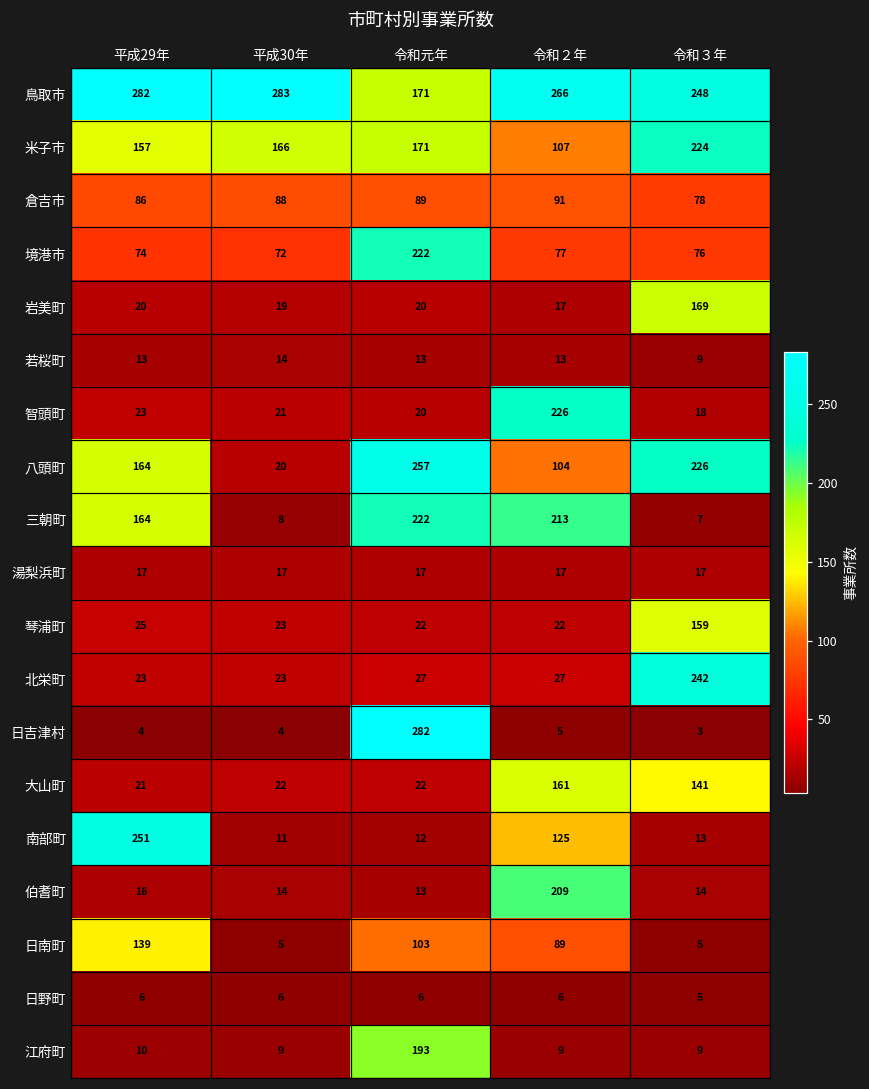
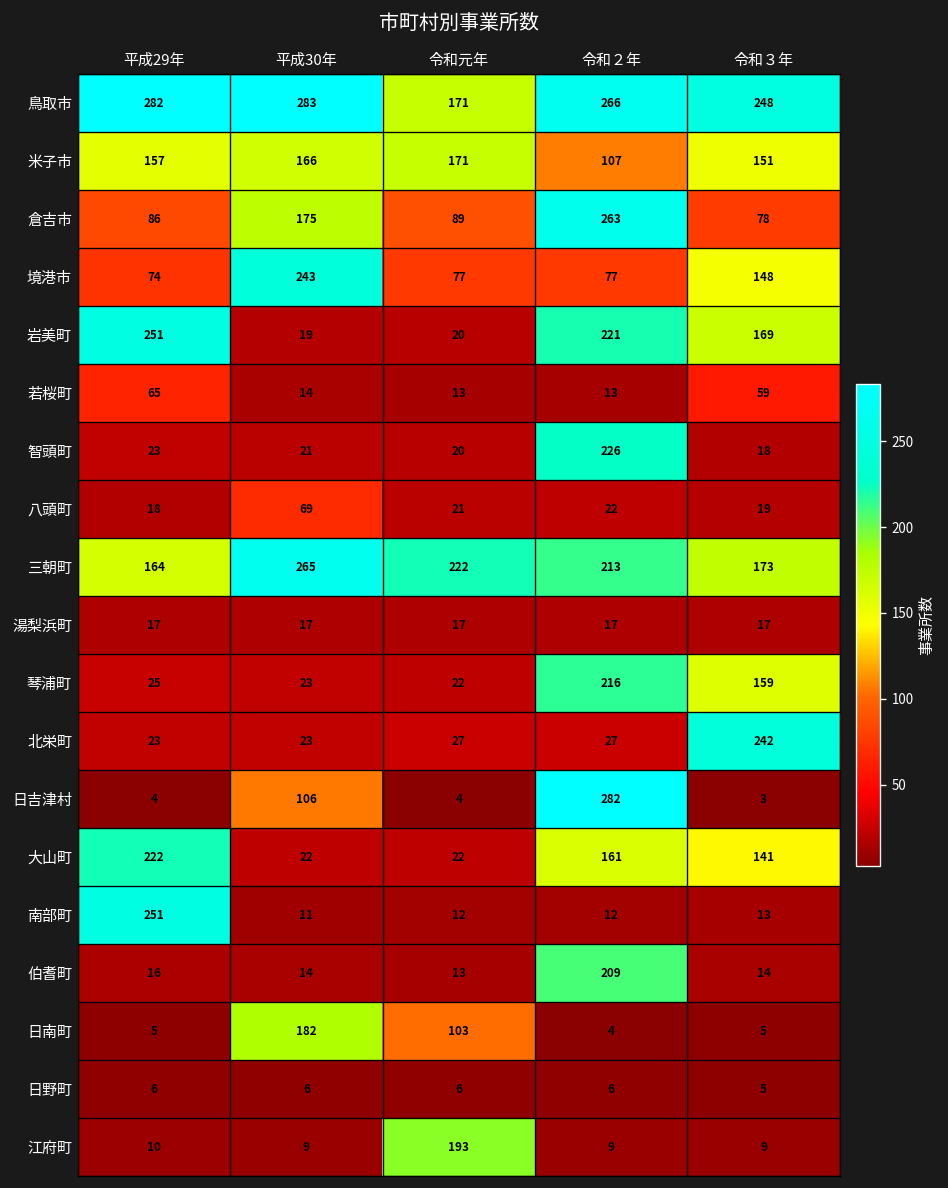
  {
    "鳥取市": {
      "平成29年": 282,
      "平成30年": 283,
      "令和元年": 171,
      "令和２年": 266,
      "令和３年": 248
    },
    "米子市": {
      "平成29年": 157,
      "平成30年": 166,
      "令和元年": 171,
      "令和２年": 107,
-     "令和３年": 224
+     "令和３年": 151
    },
    "倉吉市": {
      "平成29年": 86,
-     "平成30年": 88,
+     "平成30年": 175,
      "令和元年": 89,
-     "令和２年": 91,
+     "令和２年": 263,
      "令和３年": 78
    },
    "境港市": {
      "平成29年": 74,
-     "平成30年": 72,
-     "令和元年": 222,
+     "平成30年": 243,
+     "令和元年": 77,
      "令和２年": 77,
-     "令和３年": 76
+     "令和３年": 148
    },
    "岩美町": {
-     "平成29年": 20,
+     "平成29年": 251,
      "平成30年": 19,
      "令和元年": 20,
-     "令和２年": 17,
+     "令和２年": 221,
      "令和３年": 169
    },
    "若桜町": {
-     "平成29年": 13,
+     "平成29年": 65,
      "平成30年": 14,
      "令和元年": 13,
      "令和２年": 13,
-     "令和３年": 9
+     "令和３年": 59
    },
    "智頭町": {
      "平成29年": 23,
      "平成30年": 21,
      "令和元年": 20,
      "令和２年": 226,
      "令和３年": 18
    },
    "八頭町": {
-     "平成29年": 164,
-     "平成30年": 20,
-     "令和元年": 257,
-     "令和２年": 104,
-     "令和３年": 226
+     "平成29年": 18,
+     "平成30年": 69,
+     "令和元年": 21,
+     "令和２年": 22,
+     "令和３年": 19
    },
    "三朝町": {
      "平成29年": 164,
-     "平成30年": 8,
+     "平成30年": 265,
      "令和元年": 222,
      "令和２年": 213,
-     "令和３年": 7
+     "令和３年": 173
    },
    "湯梨浜町": {
      "平成29年": 17,
      "平成30年": 17,
      "令和元年": 17,
      "令和２年": 17,
      "令和３年": 17
    },
    "琴浦町": {
      "平成29年": 25,
      "平成30年": 23,
      "令和元年": 22,
-     "令和２年": 22,
+     "令和２年": 216,
      "令和３年": 159
    },
    "北栄町": {
      "平成29年": 23,
      "平成30年": 23,
      "令和元年": 27,
      "令和２年": 27,
      "令和３年": 242
    },
    "日吉津村": {
      "平成29年": 4,
-     "平成30年": 4,
-     "令和元年": 282,
-     "令和２年": 5,
+     "平成30年": 106,
+     "令和元年": 4,
+     "令和２年": 282,
      "令和３年": 3
    },
    "大山町": {
-     "平成29年": 21,
+     "平成29年": 222,
      "平成30年": 22,
      "令和元年": 22,
      "令和２年": 161,
      "令和３年": 141
    },
    "南部町": {
      "平成29年": 251,
      "平成30年": 11,
      "令和元年": 12,
-     "令和２年": 125,
+     "令和２年": 12,
      "令和３年": 13
    },
    "伯耆町": {
      "平成29年": 16,
      "平成30年": 14,
      "令和元年": 13,
      "令和２年": 209,
      "令和３年": 14
    },
    "日南町": {
-     "平成29年": 139,
-     "平成30年": 5,
+     "平成29年": 5,
+     "平成30年": 182,
      "令和元年": 103,
-     "令和２年": 89,
+     "令和２年": 4,
      "令和３年": 5
    },
    "日野町": {
      "平成29年": 6,
      "平成30年": 6,
      "令和元年": 6,
      "令和２年": 6,
      "令和３年": 5
    },
    "江府町": {
      "平成29年": 10,
      "平成30年": 9,
      "令和元年": 193,
      "令和２年": 9,
      "令和３年": 9
    }
  }
